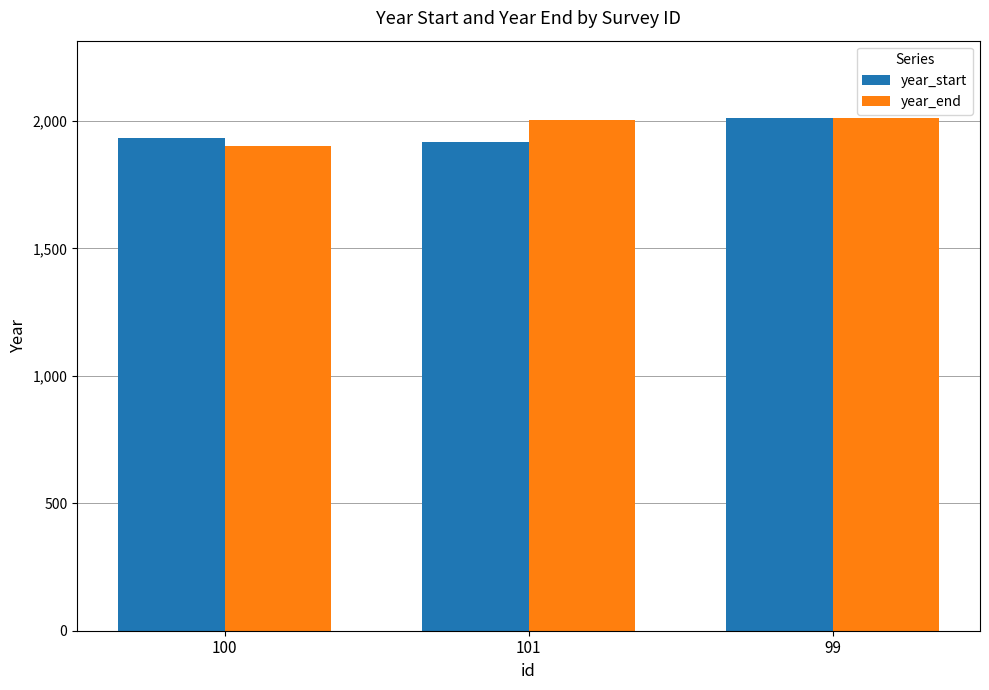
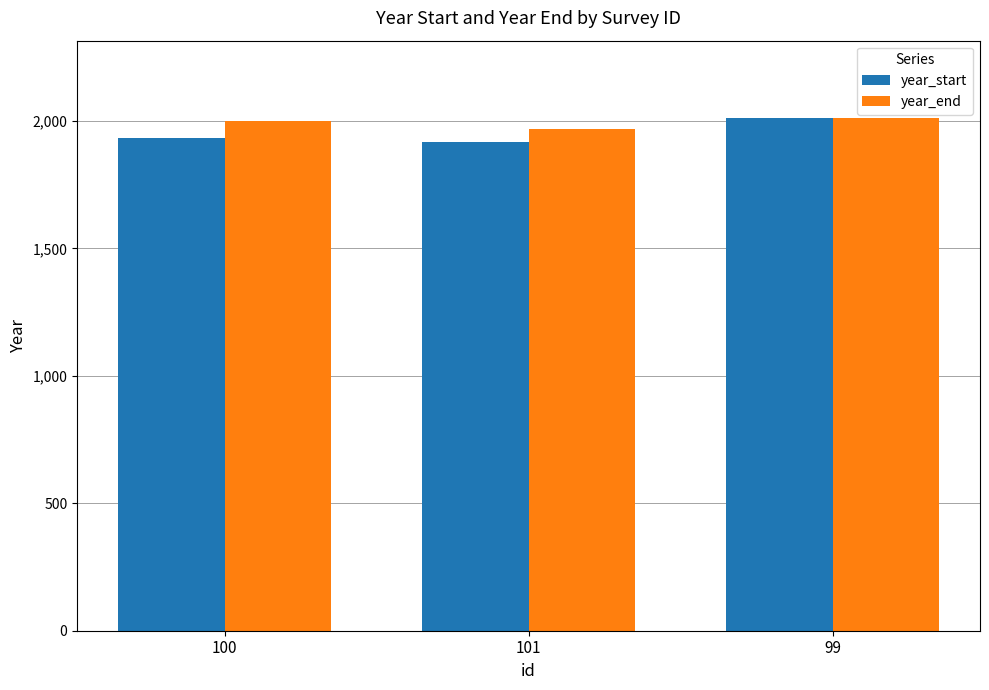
  {
    "year_start": {
      "100": "1,930",
      "101": "1,920",
      "99": "2,010"
    },
    "year_end": {
-     "100": "1,900",
-     "101": "2,000",
+     "100": "2,000",
+     "101": "1,970",
      "99": "2,010"
    }
  }
